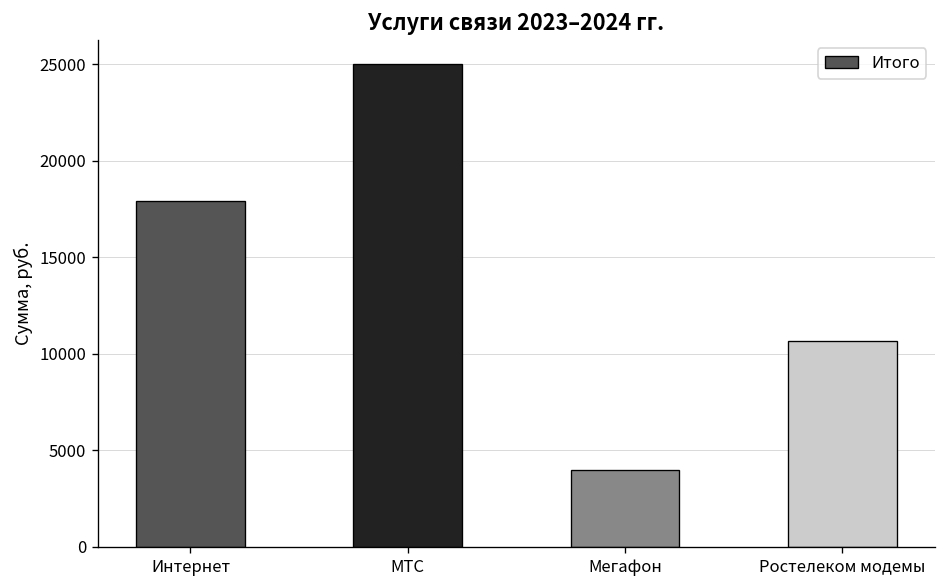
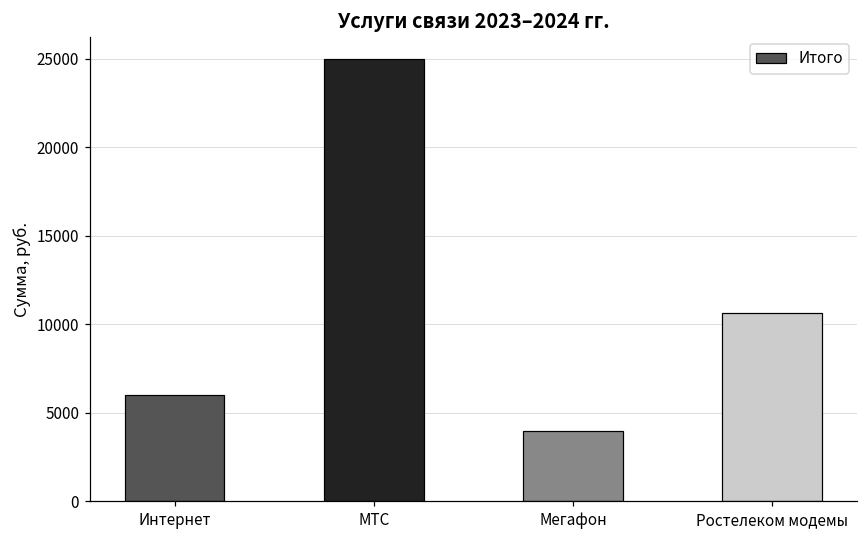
  {
-   "Интернет": 17900,
+   "Интернет": 6000,
    "МТС": 25000,
    "Мегафон": 4000,
    "Ростелеком модемы": 10700
  }
